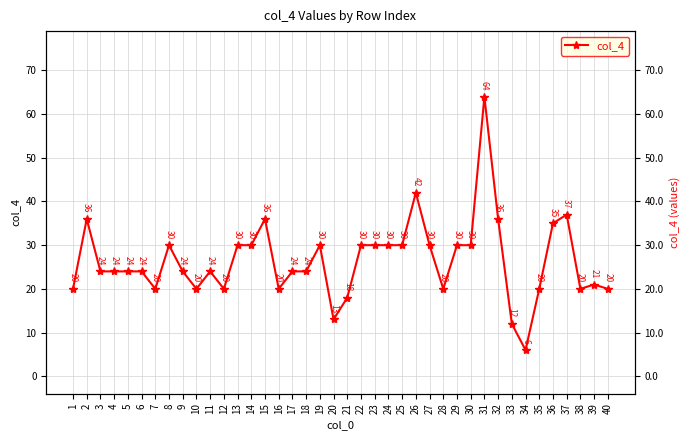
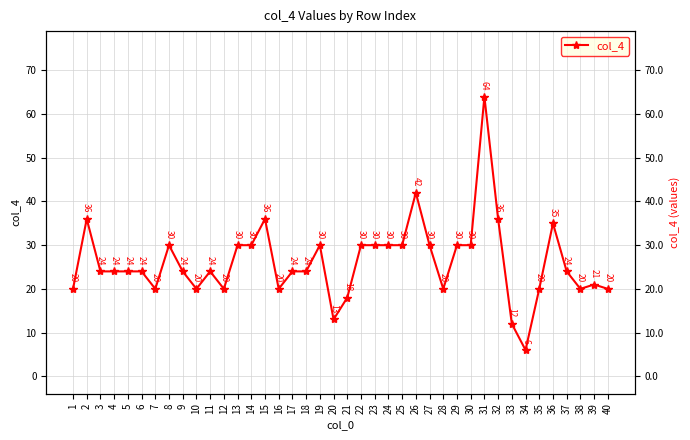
  {
    "1": 20,
    "2": 36,
    "3": 24,
    "4": 24,
    "5": 24,
    "6": 24,
    "7": 20,
    "8": 30,
    "9": 24,
    "10": 20,
    "11": 24,
    "12": 20,
    "13": 30,
    "14": 30,
    "15": 36,
    "16": 20,
    "17": 24,
    "18": 24,
    "19": 30,
    "20": 13,
    "21": 18,
    "22": 30,
    "23": 30,
    "24": 30,
    "25": 30,
    "26": 42,
    "27": 30,
    "28": 20,
    "29": 30,
    "30": 30,
    "31": 64,
    "32": 36,
    "33": 12,
    "34": 6,
    "35": 20,
    "36": 35,
-   "37": 37,
+   "37": 24,
    "38": 20,
    "39": 21,
    "40": 20
  }
